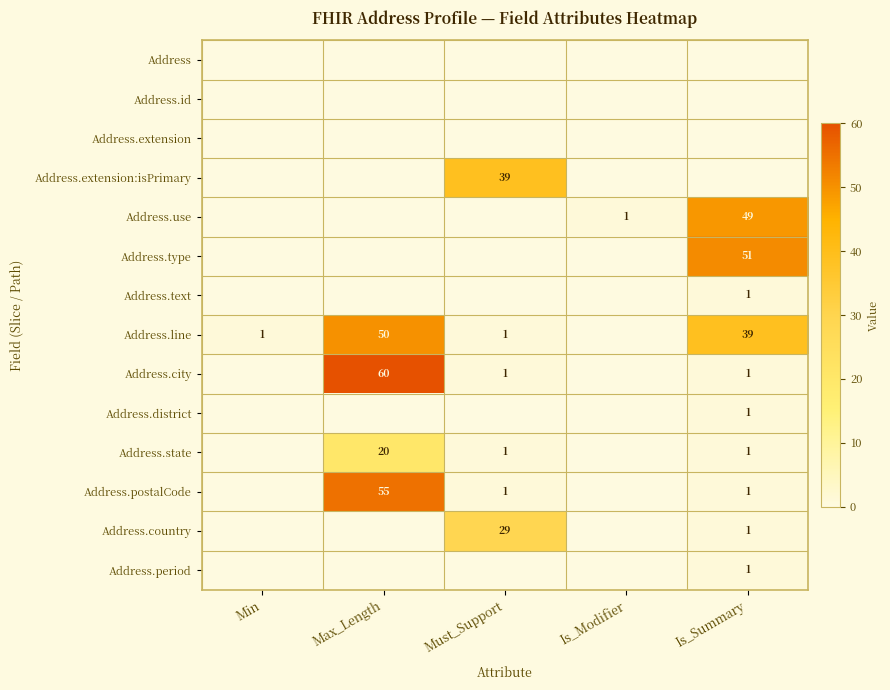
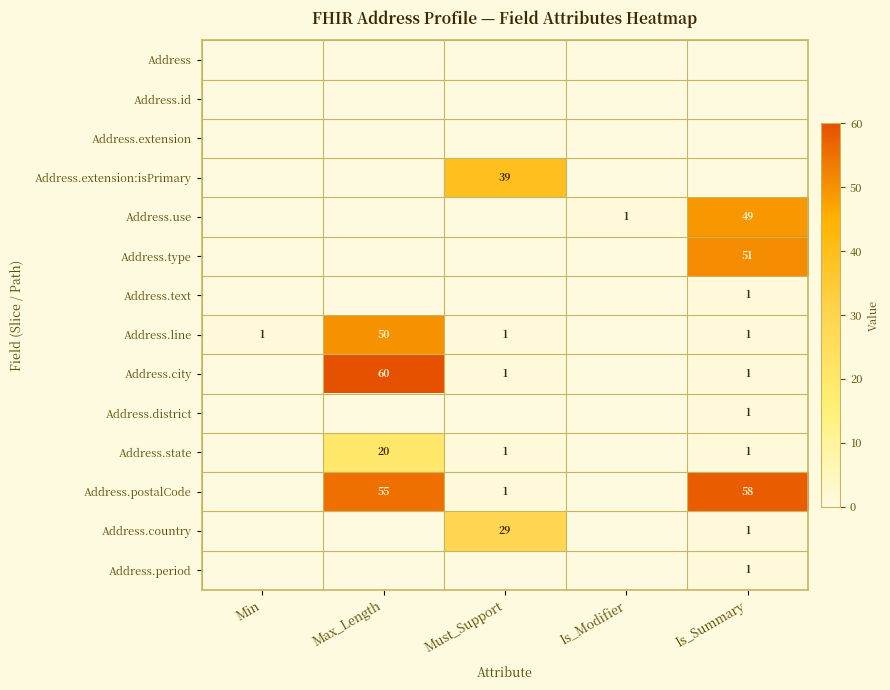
  {
    "Address.extension:isPrimary": {
      "Must_Support": 39
    },
    "Address.use": {
      "Is_Modifier": 1,
      "Is_Summary": 49
    },
    "Address.type": {
      "Is_Summary": 51
    },
    "Address.text": {
      "Is_Summary": 1
    },
    "Address.line": {
      "Min": 1,
      "Max_Length": 50,
      "Must_Support": 1,
-     "Is_Summary": 39
+     "Is_Summary": 1
    },
    "Address.city": {
      "Max_Length": 60,
      "Must_Support": 1,
      "Is_Summary": 1
    },
    "Address.district": {
      "Is_Summary": 1
    },
    "Address.state": {
      "Max_Length": 20,
      "Must_Support": 1,
      "Is_Summary": 1
    },
    "Address.postalCode": {
      "Max_Length": 55,
      "Must_Support": 1,
-     "Is_Summary": 1
+     "Is_Summary": 58
    },
    "Address.country": {
      "Must_Support": 29,
      "Is_Summary": 1
    },
    "Address.period": {
      "Is_Summary": 1
    }
  }
